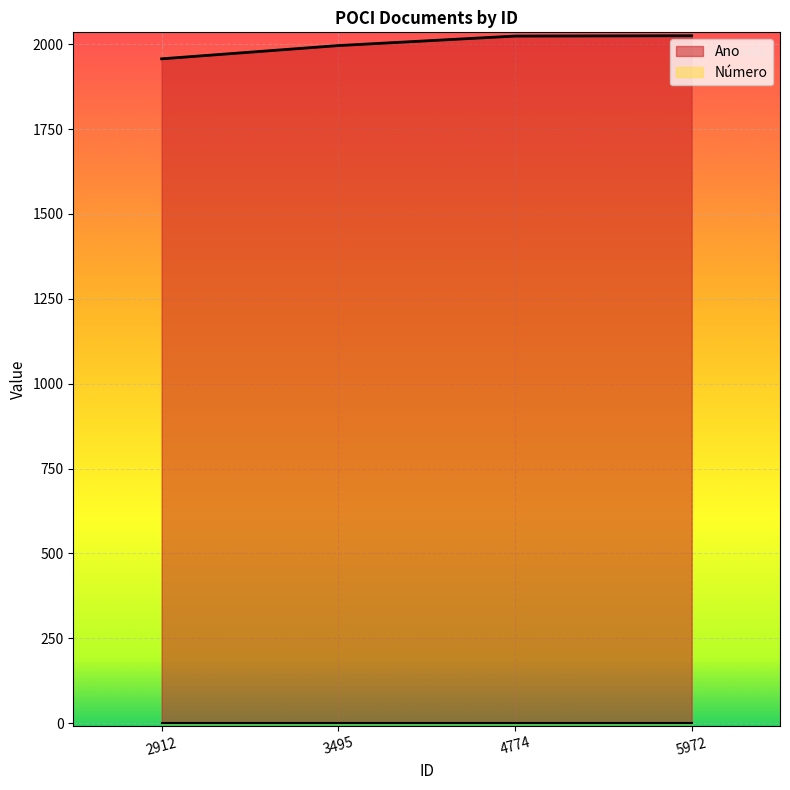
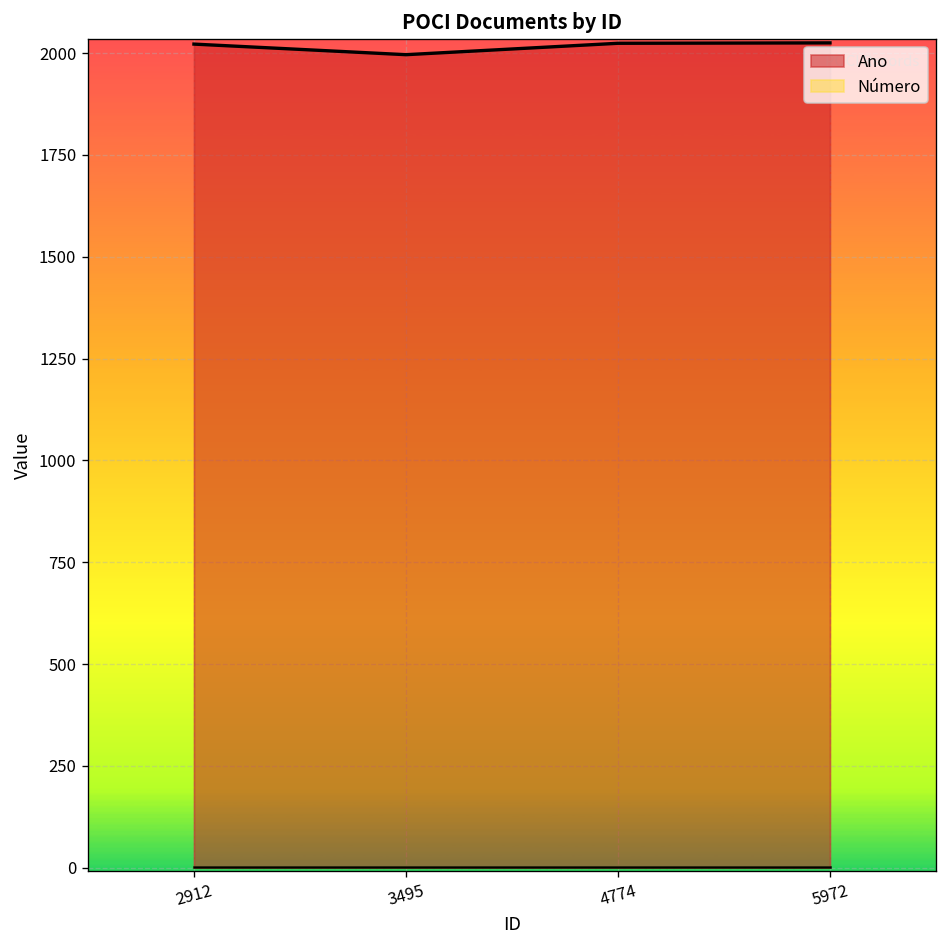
  {
    "Ano": {
-     "2912": 1960,
+     "2912": 2020,
      "3495": 2000,
      "4774": 2020,
      "5972": 2030
    },
    "Número": {
      "2912": 0,
      "3495": 0,
      "4774": 0,
      "5972": 0
    }
  }
